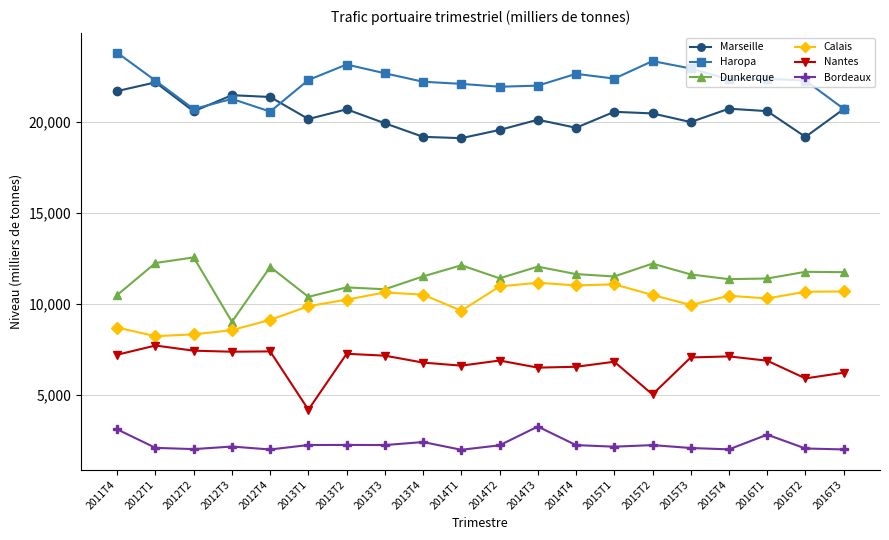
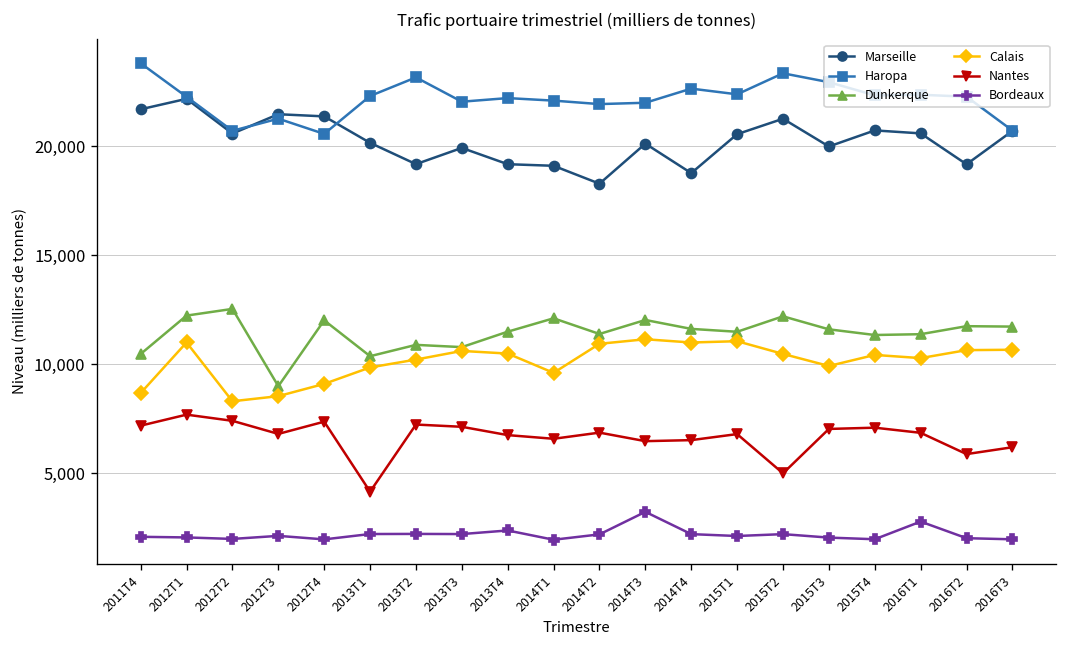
  {
    "Marseille": {
      "2011T4": "21,700",
      "2012T3": "21,500",
      "2012T4": "21,400",
      "2013T1": "20,200",
-     "2013T2": "20,700",
+     "2013T2": "19,200",
      "2013T3": "19,900",
      "2013T4": "19,200",
      "2014T1": "19,100",
-     "2014T2": "19,500",
+     "2014T2": "18,300",
      "2014T3": "20,100",
-     "2014T4": "19,700",
+     "2014T4": "18,800",
      "2015T1": "20,500",
-     "2015T2": "20,500",
+     "2015T2": "21,300",
      "2015T3": "20,000",
      "2015T4": "20,700",
      "2016T1": "20,600",
      "2016T2": "19,200"
    },
    "Haropa": {
      "2011T4": "23,800",
      "2012T3": "21,300",
      "2012T4": "20,600",
      "2013T1": "22,300",
      "2013T2": "23,100",
-     "2013T3": "22,700",
+     "2013T3": "22,000",
      "2013T4": "22,200",
      "2014T1": "22,100",
      "2014T2": "21,900",
      "2014T3": "22,000",
      "2014T4": "22,600",
      "2015T1": "22,400",
      "2015T2": "23,300"
    },
    "Dunkerque": {
      "2011T4": "10,500",
      "2012T1": "12,200",
      "2012T2": "12,500",
      "2012T3": "9,000",
      "2012T4": "12,000",
      "2013T1": "10,400",
      "2013T2": "10,900",
      "2013T3": "10,800",
      "2013T4": "11,500",
      "2014T1": "12,100",
      "2014T2": "11,400",
      "2014T3": "12,000",
      "2014T4": "11,600",
      "2015T1": "11,500",
      "2015T2": "12,200",
      "2015T3": "11,600",
      "2015T4": "11,300",
      "2016T1": "11,400",
      "2016T2": "11,700",
      "2016T3": "11,700"
    },
    "Calais": {
      "2011T4": "8,700",
-     "2012T1": "8,200",
+     "2012T1": "11,000",
      "2012T2": "8,300",
      "2012T3": "8,500",
      "2012T4": "9,100",
      "2013T1": "9,900",
      "2013T2": "10,200",
      "2013T3": "10,600",
      "2013T4": "10,500",
      "2014T1": "9,600",
      "2014T2": "10,900",
      "2014T3": "11,200",
      "2014T4": "11,000",
      "2015T1": "11,100",
      "2015T2": "10,500",
      "2015T3": "9,900",
      "2015T4": "10,400",
      "2016T1": "10,300",
      "2016T2": "10,700",
      "2016T3": "10,700"
    },
    "Nantes": {
      "2011T4": "7,200",
      "2012T1": "7,700",
      "2012T2": "7,400",
-     "2012T3": "7,400",
+     "2012T3": "6,800",
      "2012T4": "7,400",
      "2013T1": "4,200",
      "2013T2": "7,200",
      "2013T3": "7,100",
      "2013T4": "6,800",
      "2014T1": "6,600",
      "2014T2": "6,900",
      "2014T3": "6,500",
      "2014T4": "6,500",
      "2015T1": "6,800",
      "2015T2": "5,000",
      "2015T3": "7,000",
      "2015T4": "7,100",
      "2016T1": "6,900",
      "2016T2": "5,900",
      "2016T3": "6,200"
    },
    "Bordeaux": {
-     "2011T4": "3,100",
+     "2011T4": "2,100",
      "2012T1": "2,100",
      "2012T2": "2,000",
      "2012T3": "2,100",
      "2012T4": "2,000",
      "2013T1": "2,200",
      "2013T2": "2,200",
      "2013T3": "2,200",
      "2013T4": "2,400",
      "2014T1": "2,000",
      "2014T2": "2,200",
      "2014T3": "3,200",
      "2014T4": "2,200",
      "2015T1": "2,100",
      "2015T2": "2,200",
      "2015T3": "2,100",
      "2015T4": "2,000",
      "2016T1": "2,800",
      "2016T2": "2,000",
      "2016T3": "2,000"
    }
  }
